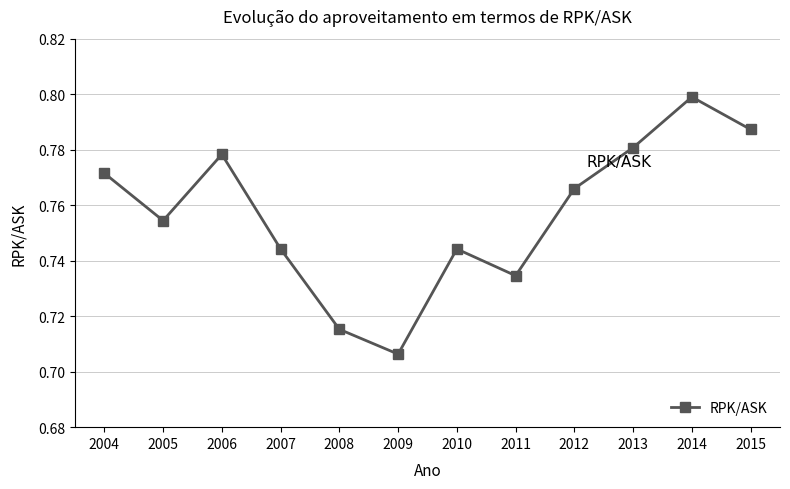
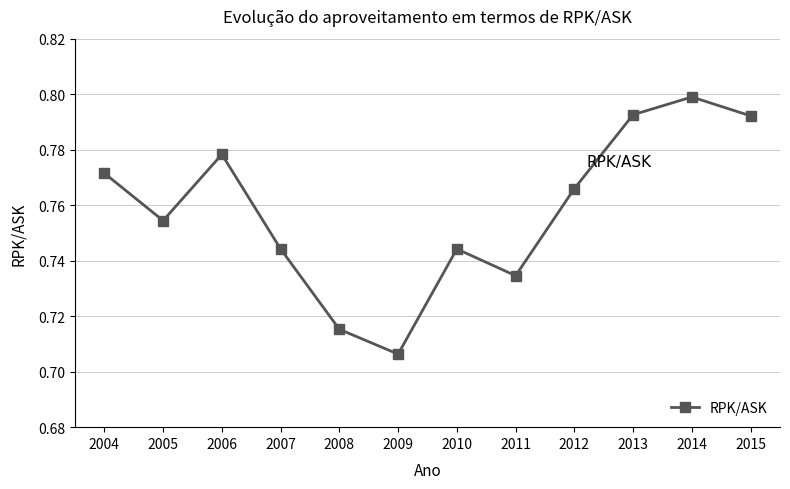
  {
    "2004": 0.772,
    "2005": 0.754,
    "2006": 0.778,
    "2007": 0.744,
    "2008": 0.715,
    "2009": 0.706,
    "2010": 0.744,
    "2011": 0.735,
    "2012": 0.766,
-   "2013": 0.781,
+   "2013": 0.793,
    "2014": 0.799,
-   "2015": 0.787
+   "2015": 0.792
  }
